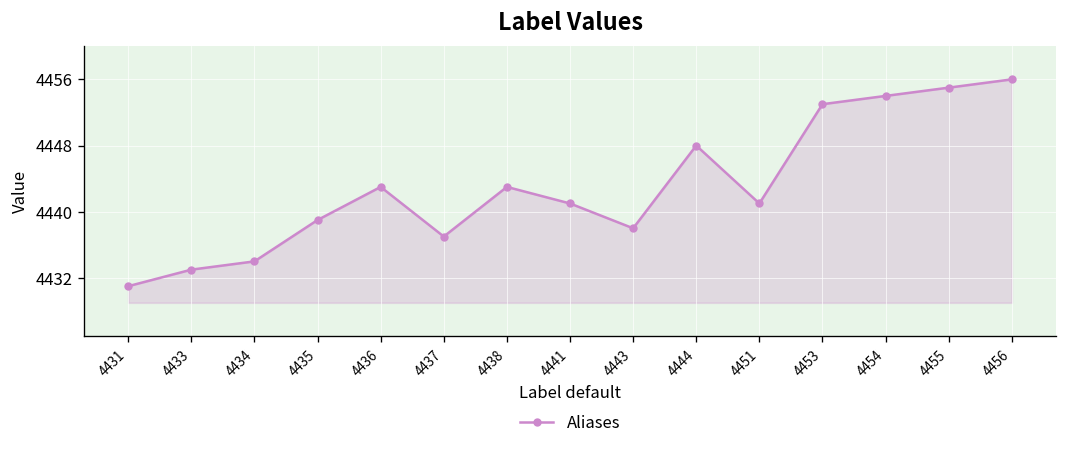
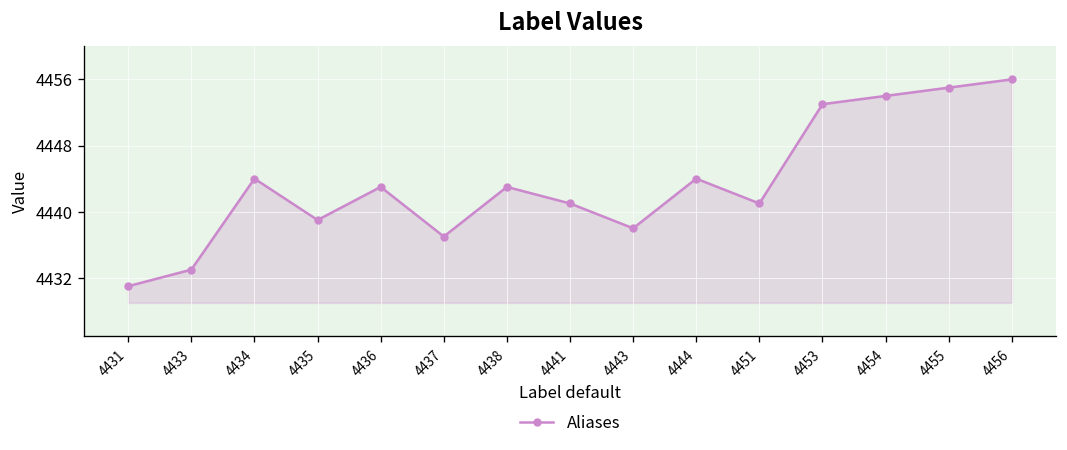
  {
    "4431": 4431,
    "4433": 4433,
-   "4434": 4434,
+   "4434": 4444,
    "4435": 4439,
    "4436": 4443,
    "4437": 4437,
    "4438": 4443,
    "4441": 4441,
    "4443": 4438,
-   "4444": 4448,
+   "4444": 4444,
    "4451": 4441,
    "4453": 4453,
    "4454": 4454,
    "4455": 4455,
    "4456": 4456
  }
